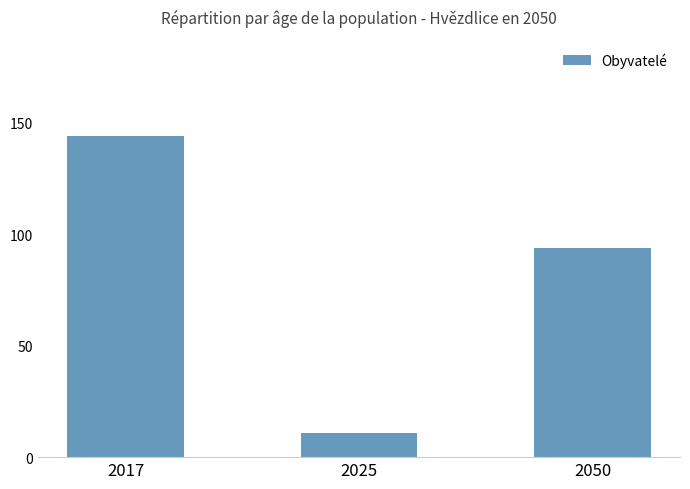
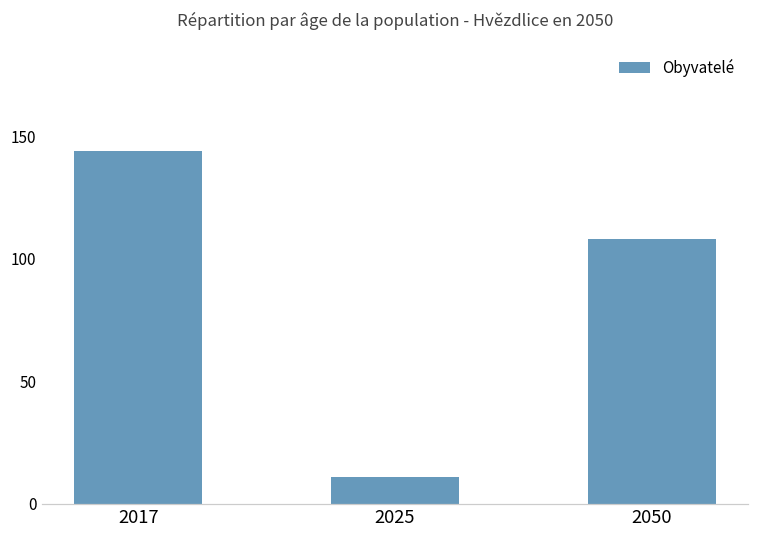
  {
    "2017": 144,
    "2025": 11,
-   "2050": 94
+   "2050": 108
  }
